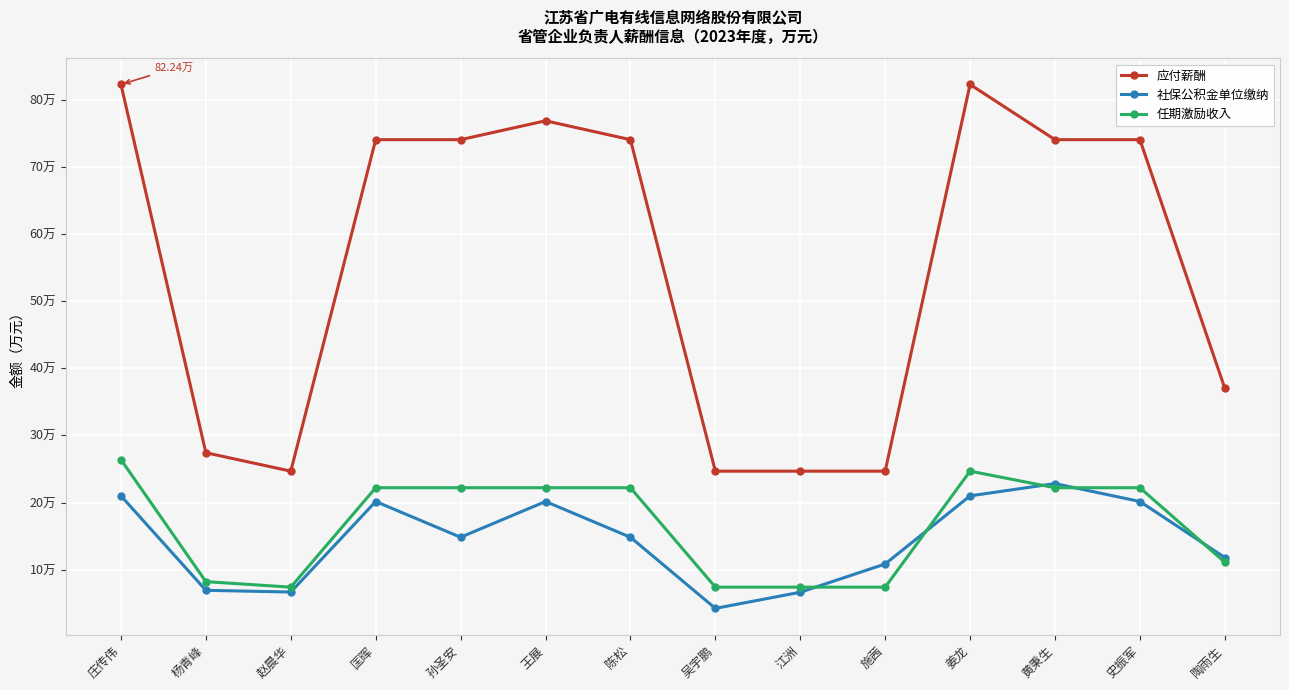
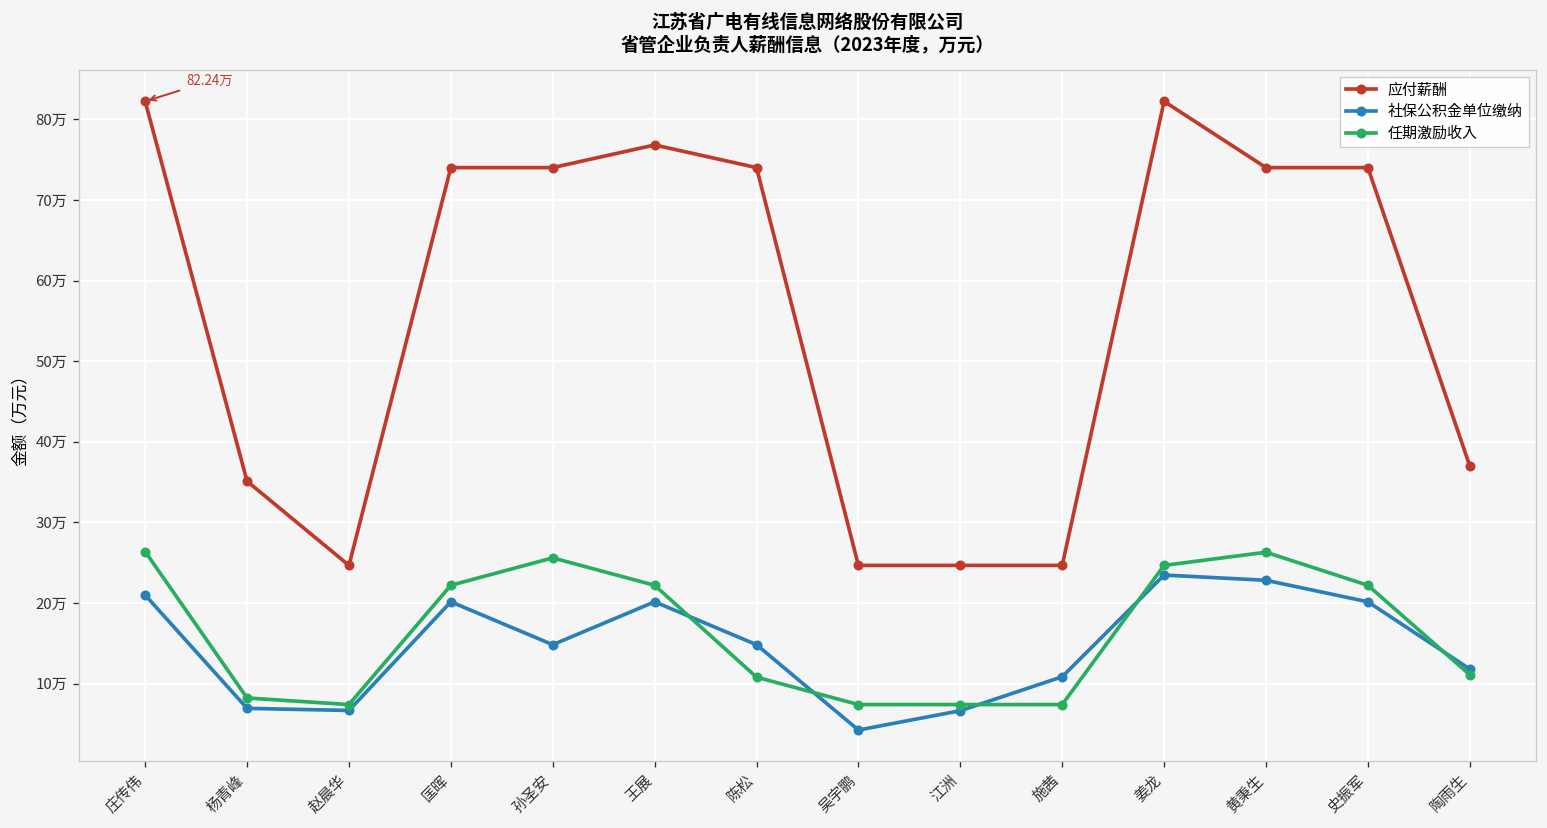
  {
    "应付薪酬": {
-     "杨青峰": "27万",
+     "杨青峰": "35万",
      "赵晨华": "25万",
      "匡晖": "74万",
      "孙圣安": "74万",
      "王展": "77万",
      "陈松": "74万",
      "吴宇鹏": "25万",
      "江洲": "25万",
      "施茜": "25万",
      "姜龙": "82万",
      "黄秉生": "74万",
      "史振军": "74万",
      "陶雨生": "37万"
    },
    "社保公积金单位缴纳": {
      "庄传伟": "21万",
      "杨青峰": "7万",
      "赵晨华": "7万",
      "匡晖": "20万",
      "孙圣安": "15万",
      "王展": "20万",
      "陈松": "15万",
      "吴宇鹏": "4万",
      "江洲": "7万",
      "施茜": "11万",
-     "姜龙": "21万",
+     "姜龙": "23万",
      "黄秉生": "23万",
      "史振军": "20万",
      "陶雨生": "12万"
    },
    "任期激励收入": {
      "庄传伟": "26万",
      "杨青峰": "8万",
      "赵晨华": "7万",
      "匡晖": "22万",
-     "孙圣安": "22万",
+     "孙圣安": "26万",
      "王展": "22万",
-     "陈松": "22万",
+     "陈松": "11万",
      "吴宇鹏": "7万",
      "江洲": "7万",
      "施茜": "7万",
      "姜龙": "25万",
-     "黄秉生": "22万",
+     "黄秉生": "26万",
      "史振军": "22万",
      "陶雨生": "11万"
    }
  }
